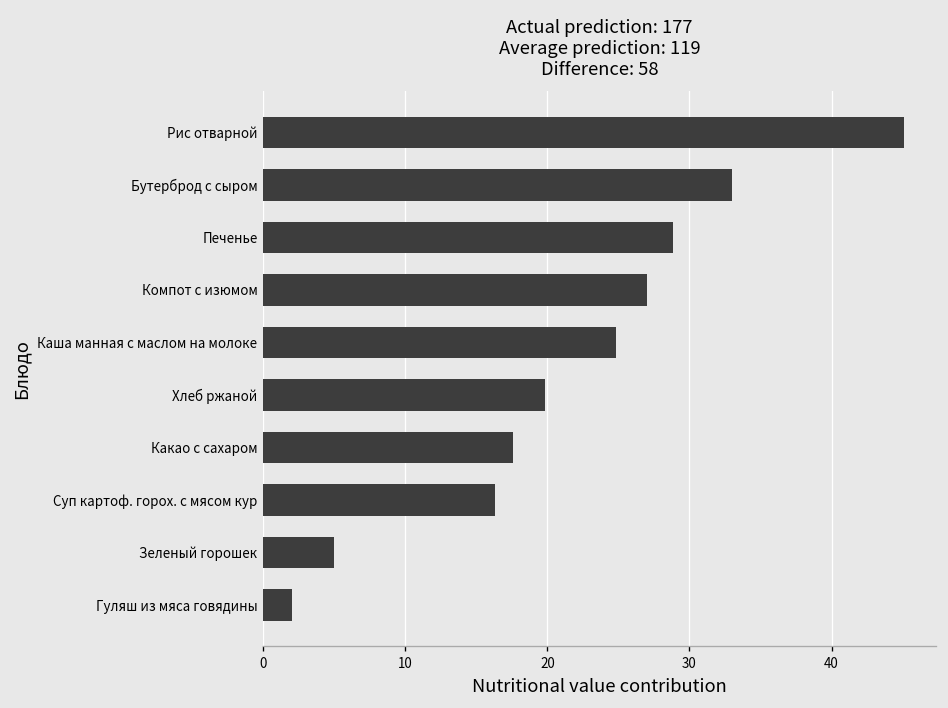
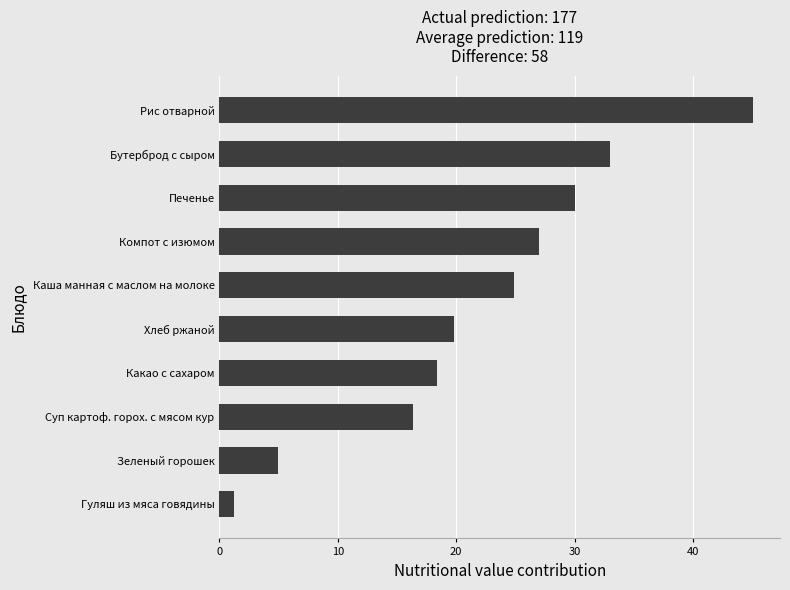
  {
    "Рис отварной": 45.1,
    "Бутерброд с сыром": 33.0,
-   "Печенье": 28.9,
+   "Печенье": 30.1,
    "Компот с изюмом": 27.0,
    "Каша манная с маслом на молоке": 24.9,
    "Хлеб ржаной": 19.8,
-   "Какао с сахаром": 17.6,
+   "Какао с сахаром": 18.4,
    "Суп картоф. горох. с мясом кур": 16.3,
    "Зеленый горошек": 5.0,
-   "Гуляш из мяса говядины": 2.0
+   "Гуляш из мяса говядины": 1.2
  }
